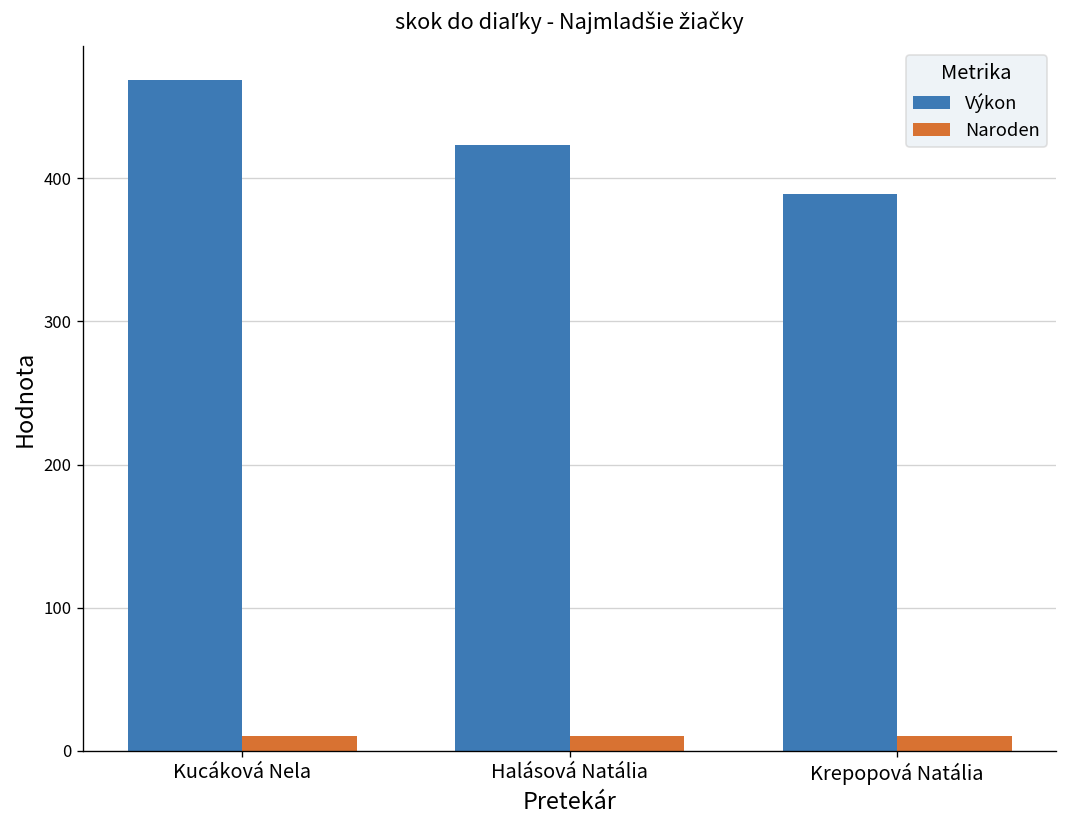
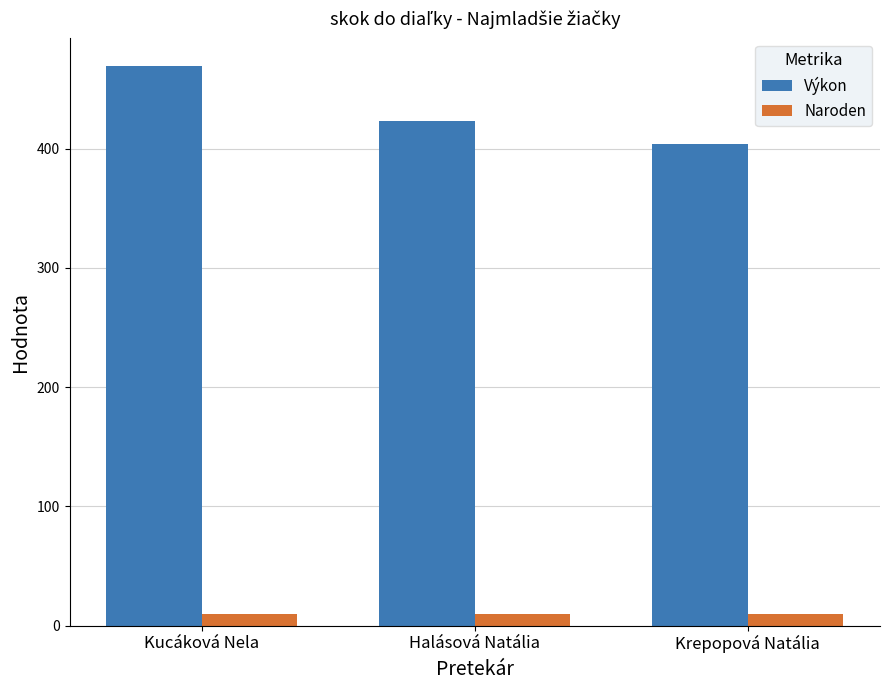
  {
    "Výkon": {
      "Kucáková Nela": 469,
      "Halásová Natália": 423,
-     "Krepopová Natália": 389
+     "Krepopová Natália": 404
    },
    "Naroden": {
      "Kucáková Nela": 10,
      "Halásová Natália": 10,
      "Krepopová Natália": 10
    }
  }
